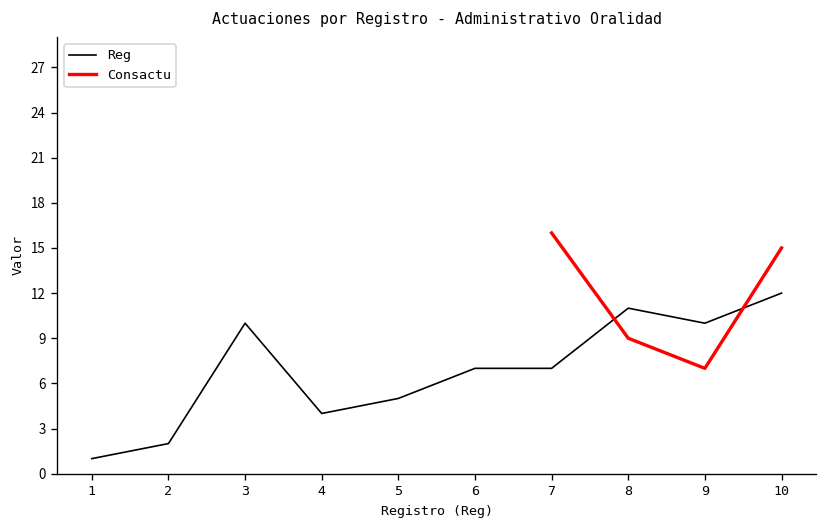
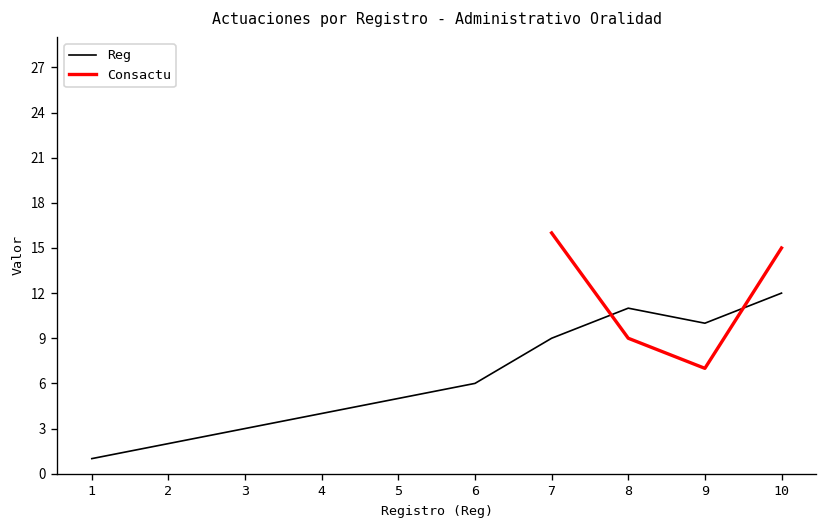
  {
    "Reg": {
      "1": 1,
      "2": 2,
-     "3": 10,
+     "3": 3,
      "4": 4,
      "5": 5,
-     "6": 7,
-     "7": 7,
+     "6": 6,
+     "7": 9,
      "8": 11,
      "9": 10,
      "10": 12
    },
    "Consactu": {
      "7": 16,
      "8": 9,
      "9": 7,
      "10": 15
    }
  }
